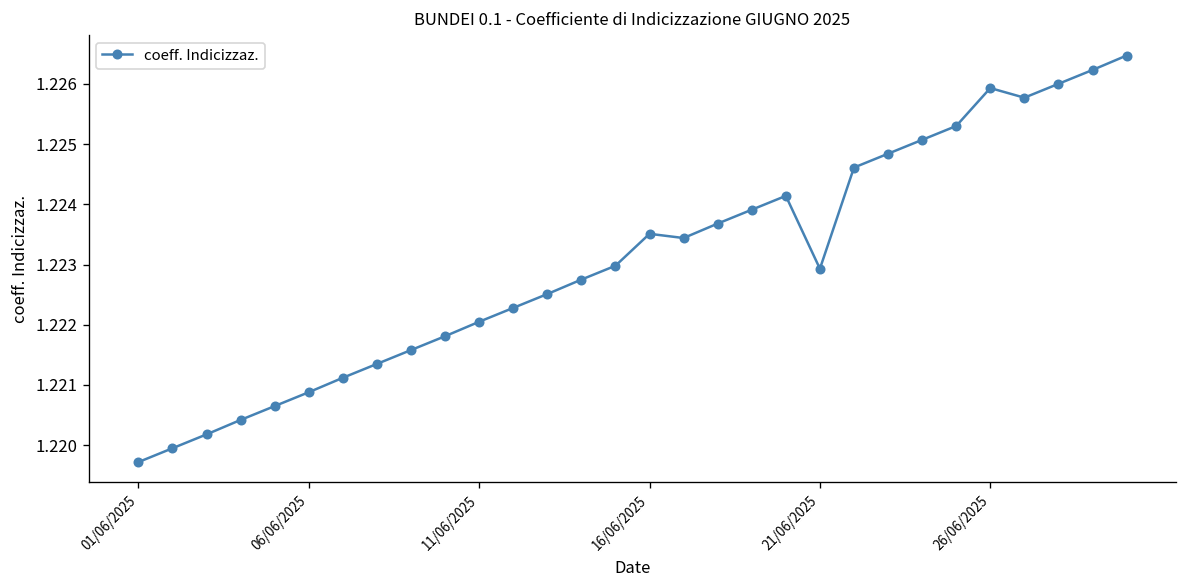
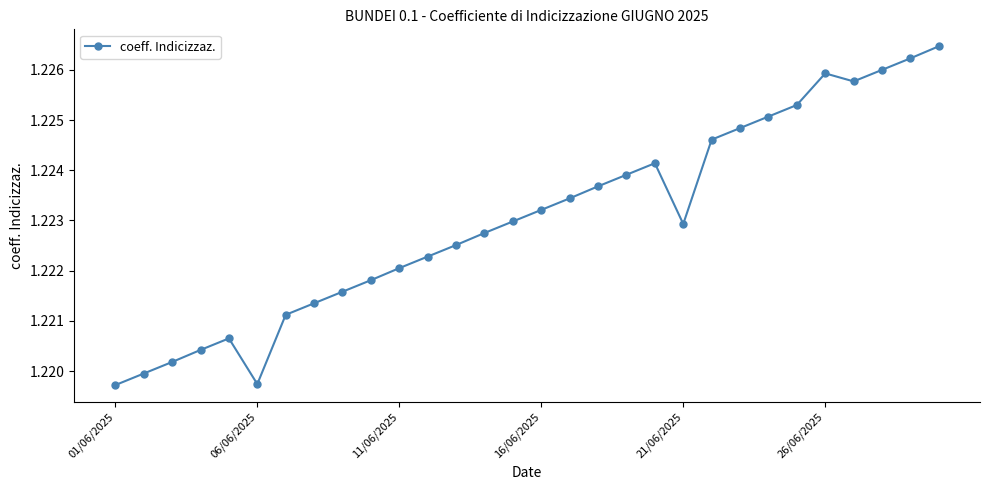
  {
    "01/06/2025": 1.2197,
-   "06/06/2025": 1.2209,
+   "06/06/2025": 1.2197,
    "11/06/2025": 1.2221,
-   "16/06/2025": 1.2235,
+   "16/06/2025": 1.2232,
    "21/06/2025": 1.2229,
    "26/06/2025": 1.2259
  }
